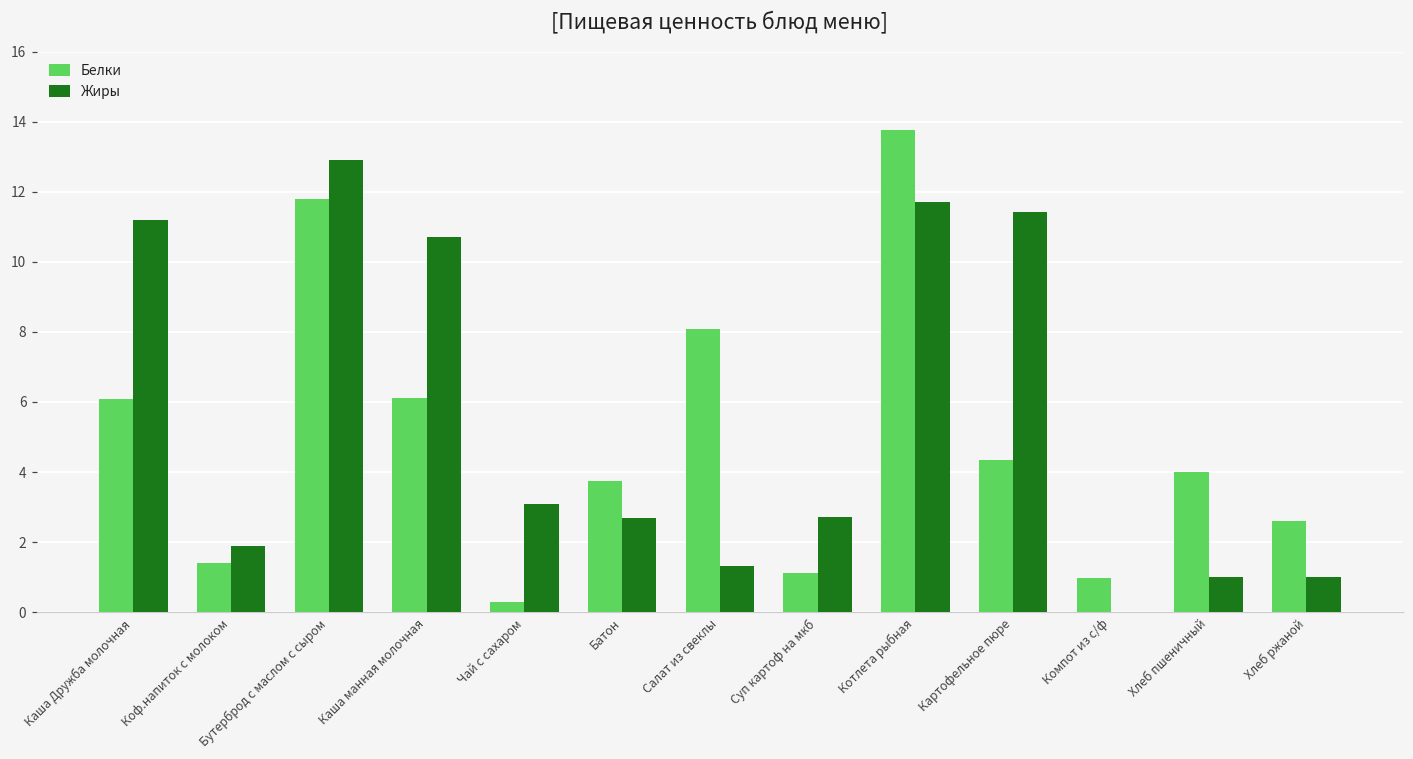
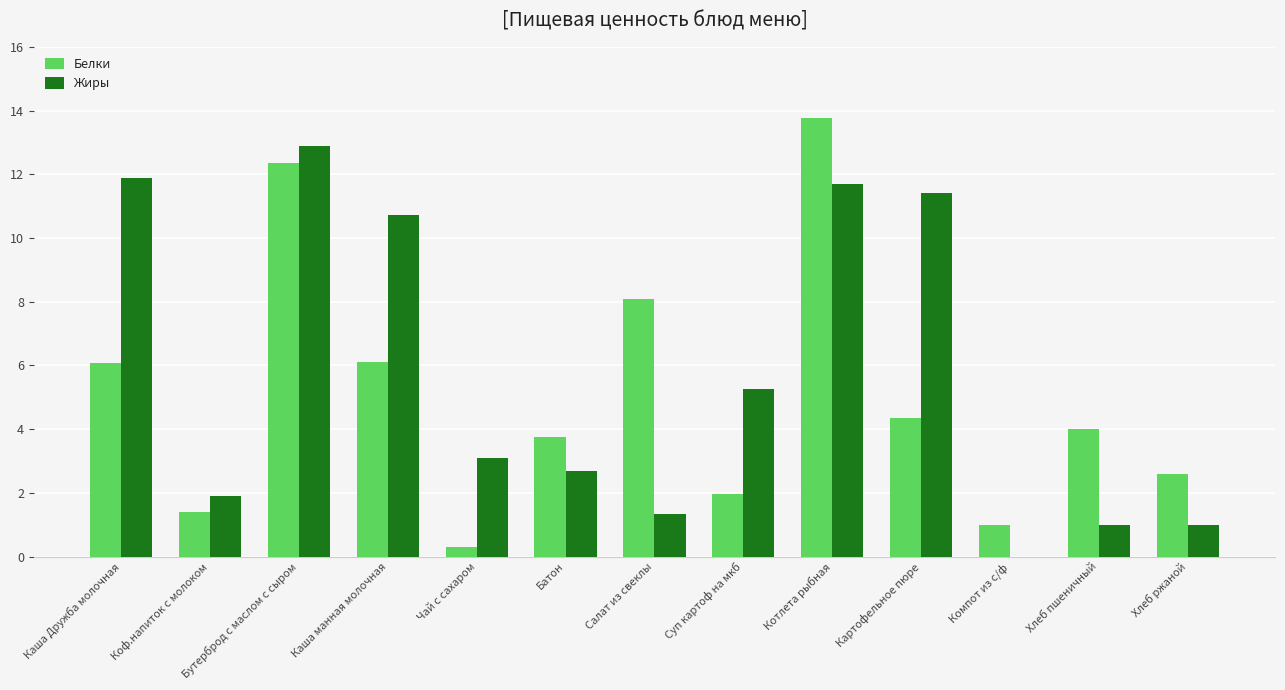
  {
    "Белки": {
      "Каша Дружба молочная": 6.1,
      "Коф.напиток с молоком": 1.4,
-     "Бутерброд с маслом с сыром": 11.8,
+     "Бутерброд с маслом с сыром": 12.4,
      "Каша манная молочная": 6.1,
      "Чай с сахаром": 0.3,
      "Батон": 3.8,
      "Салат из свеклы": 8.1,
-     "Суп картоф на мкб": 1.1,
+     "Суп картоф на мкб": 2.0,
      "Котлета рыбная": 13.8,
      "Картофельное пюре": 4.3,
      "Компот из с/ф": 1.0,
      "Хлеб пшеничный": 4.0,
      "Хлеб ржаной": 2.6
    },
    "Жиры": {
-     "Каша Дружба молочная": 11.2,
+     "Каша Дружба молочная": 11.9,
      "Коф.напиток с молоком": 1.9,
      "Бутерброд с маслом с сыром": 12.9,
      "Каша манная молочная": 10.7,
      "Чай с сахаром": 3.1,
      "Батон": 2.7,
      "Салат из свеклы": 1.3,
-     "Суп картоф на мкб": 2.7,
+     "Суп картоф на мкб": 5.3,
      "Котлета рыбная": 11.7,
      "Картофельное пюре": 11.4,
      "Компот из с/ф": 0.0,
      "Хлеб пшеничный": 1.0,
      "Хлеб ржаной": 1.0
    }
  }
